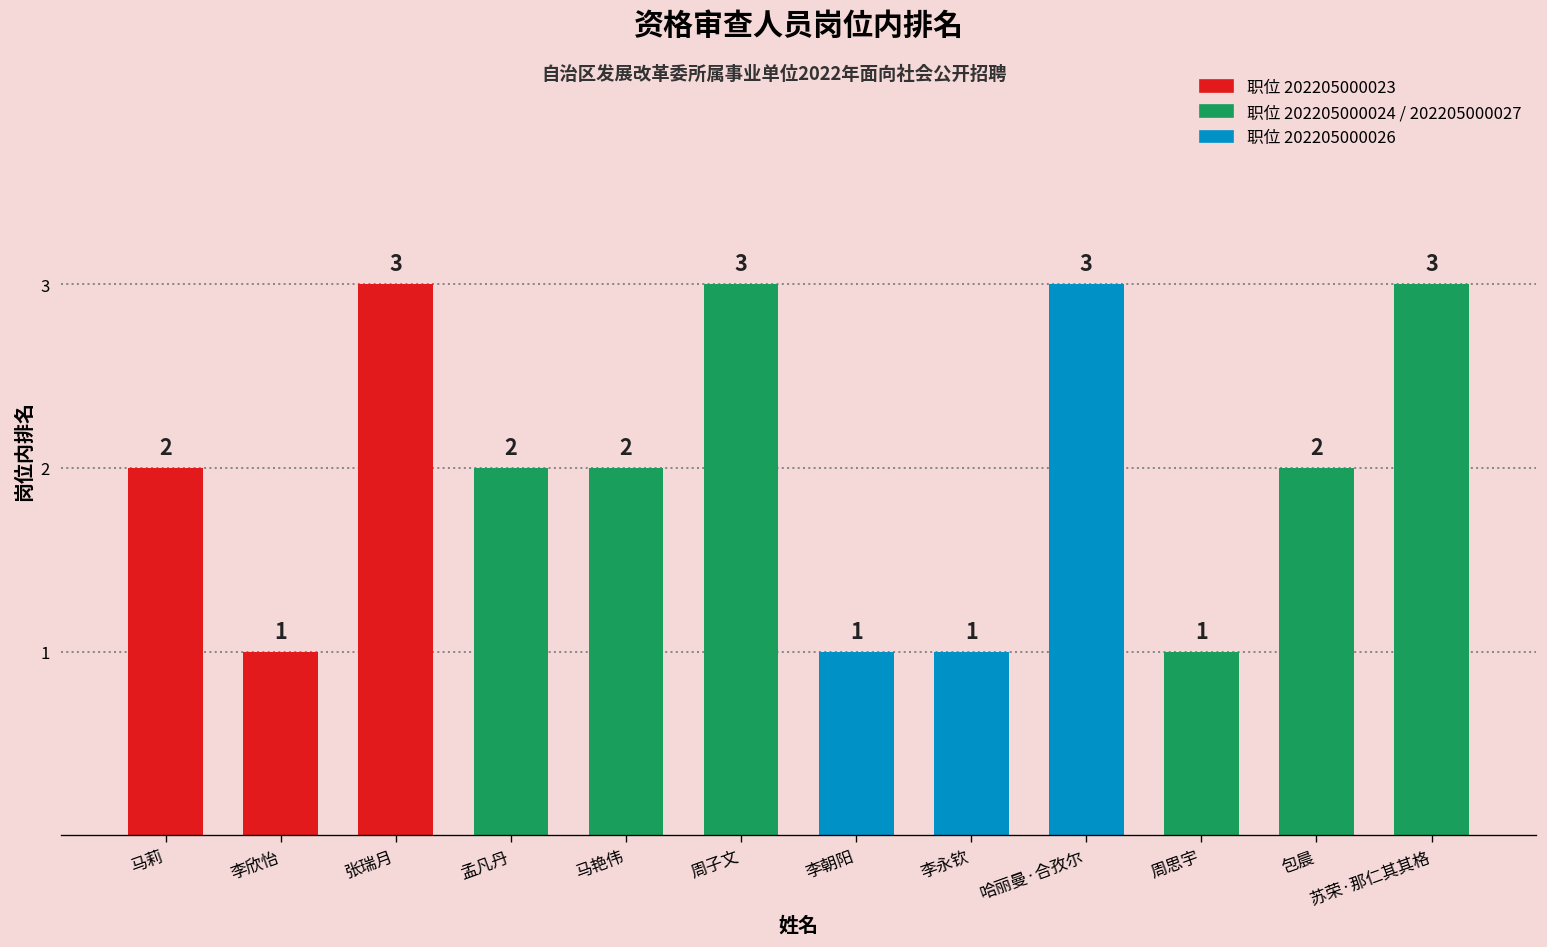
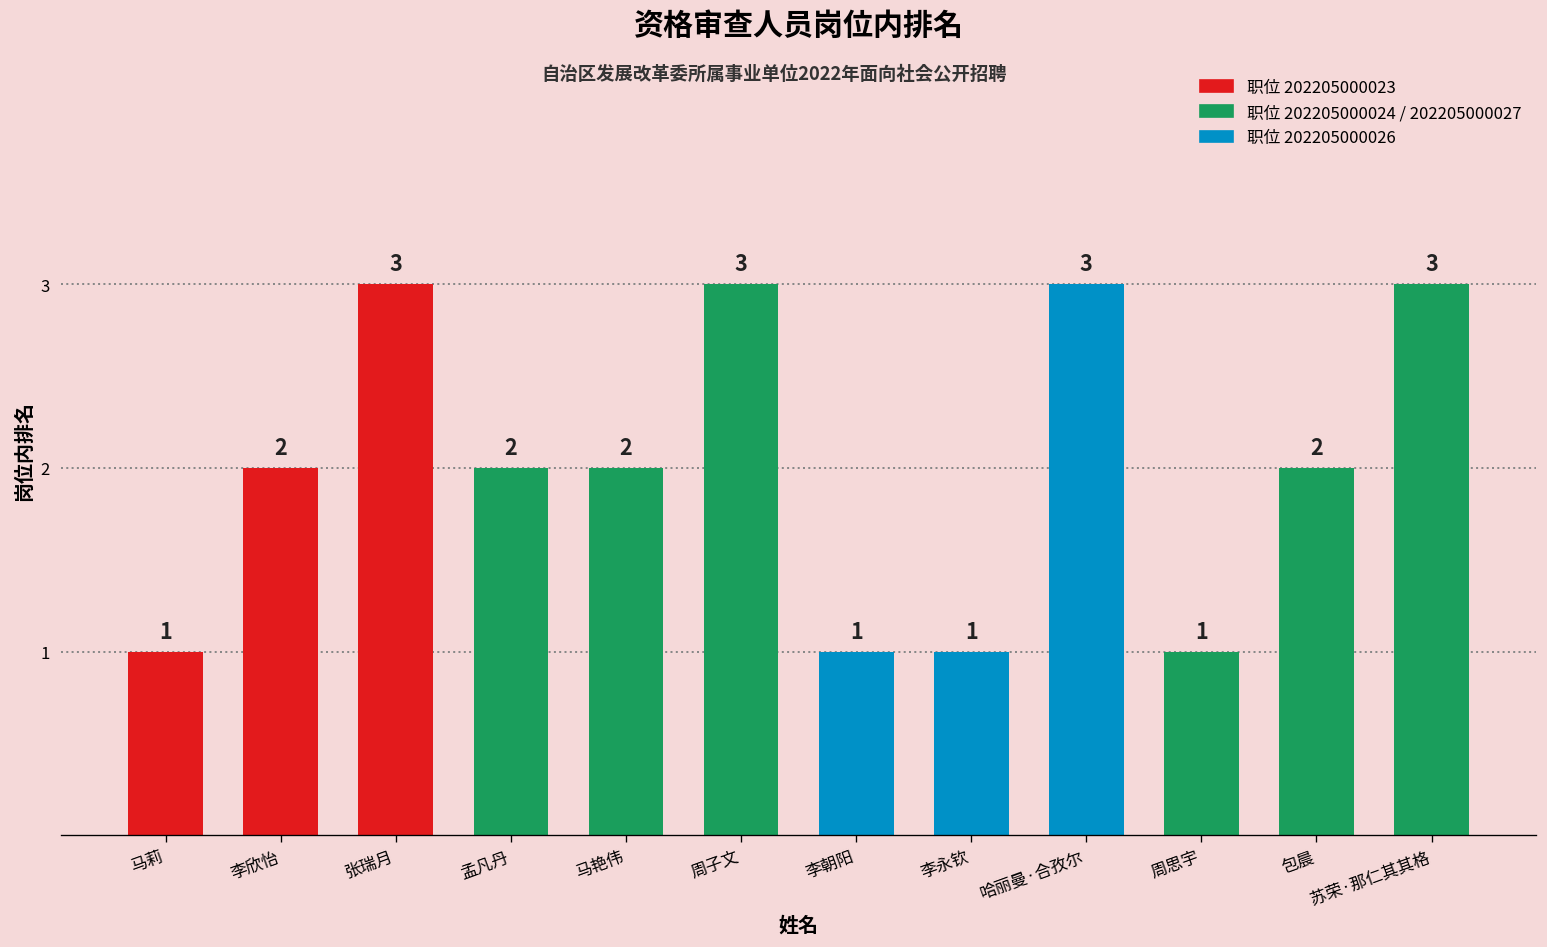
  {
-   "马莉": 2,
-   "李欣怡": 1,
+   "马莉": 1,
+   "李欣怡": 2,
    "张瑞月": 3,
    "孟凡丹": 2,
    "马艳伟": 2,
    "周子文": 3,
    "李朝阳": 1,
    "李永钦": 1,
    "哈丽曼·合孜尔": 3,
    "周思宇": 1,
    "包晨": 2,
    "苏荣·那仁其其格": 3
  }
